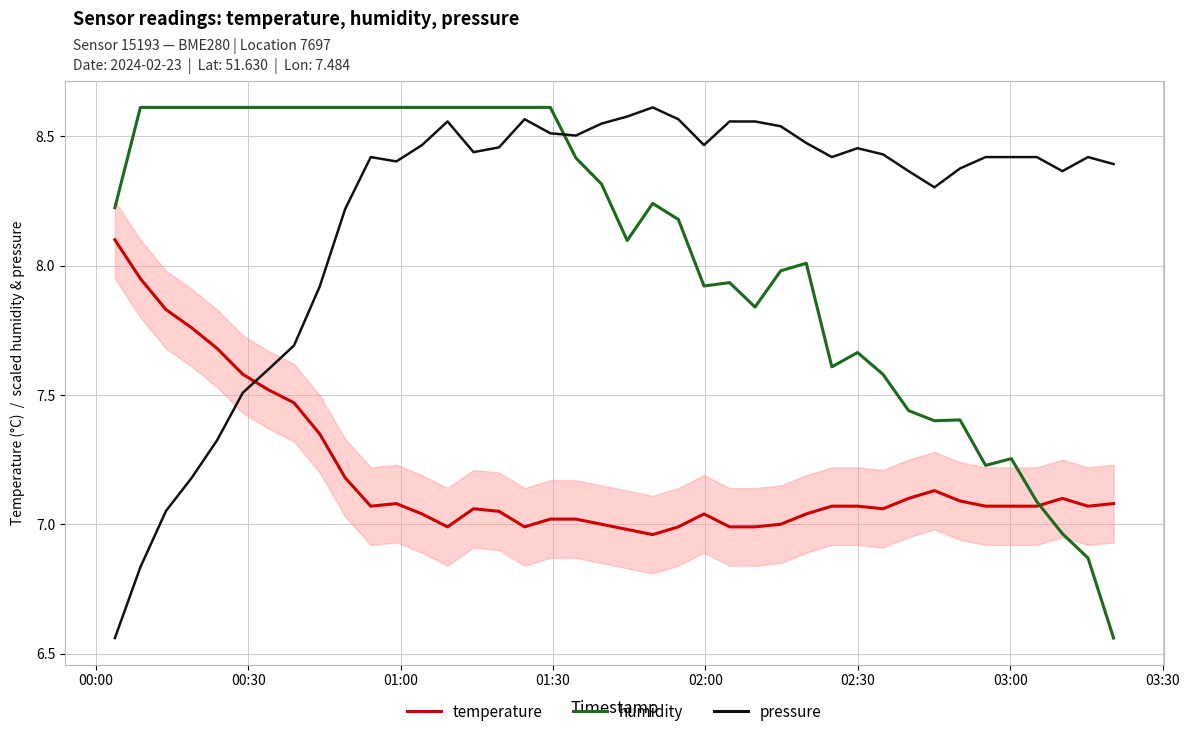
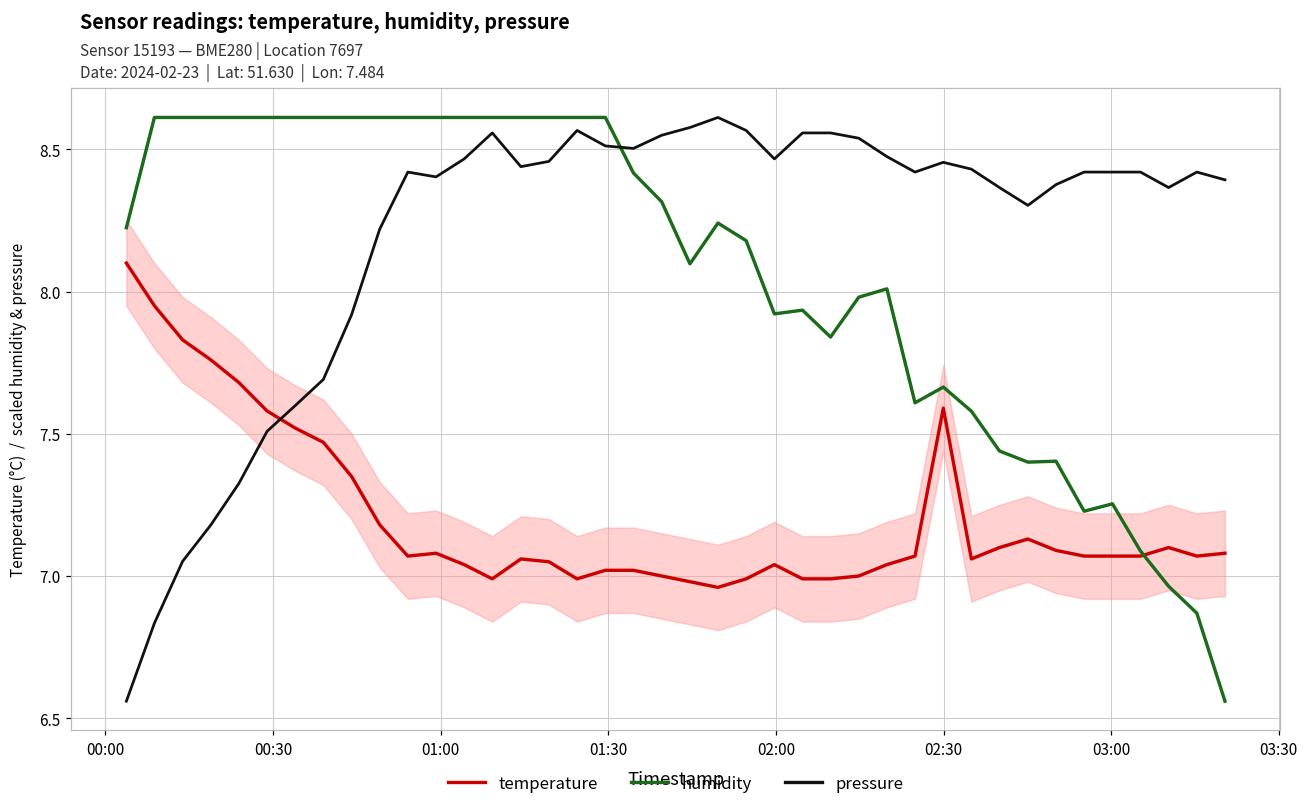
  {
    "temperature": {
-     "02:30": 7.07
+     "02:30": 7.59
    },
    "humidity": {
      "02:30": 7.66
    },
    "pressure": {
      "02:30": 8.45
    }
  }
